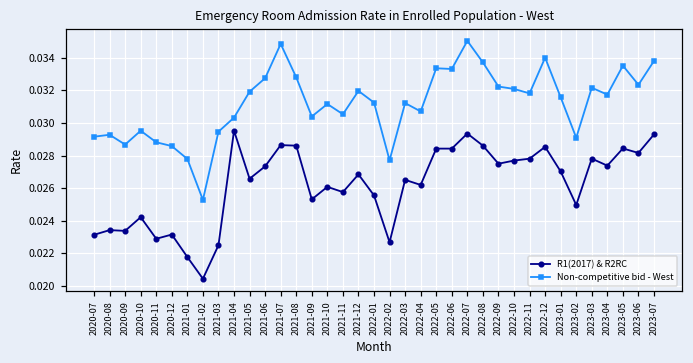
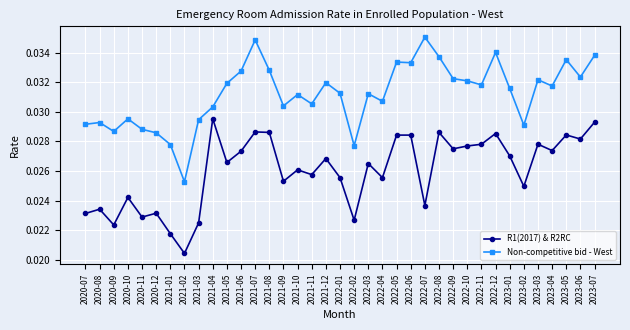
  {
    "R1(2017) & R2RC": {
      "2020-07": 0.0231,
      "2020-08": 0.0234,
-     "2020-09": 0.0234,
+     "2020-09": 0.0224,
      "2020-10": 0.0242,
      "2020-11": 0.0229,
      "2020-12": 0.0232,
      "2021-01": 0.0218,
      "2021-02": 0.0204,
      "2021-03": 0.0225,
      "2021-04": 0.0295,
      "2021-05": 0.0266,
      "2021-06": 0.0273,
      "2021-07": 0.0286,
      "2021-08": 0.0286,
      "2021-09": 0.0253,
      "2021-10": 0.0261,
      "2021-11": 0.0258,
      "2021-12": 0.0268,
      "2022-01": 0.0256,
      "2022-02": 0.0227,
      "2022-03": 0.0265,
-     "2022-04": 0.0262,
+     "2022-04": 0.0256,
      "2022-05": 0.0284,
      "2022-06": 0.0284,
-     "2022-07": 0.0293,
+     "2022-07": 0.0237,
      "2022-08": 0.0286,
      "2022-09": 0.0275,
      "2022-10": 0.0277,
      "2022-11": 0.0278,
      "2022-12": 0.0285,
      "2023-01": 0.0270,
      "2023-02": 0.0250,
      "2023-03": 0.0278,
      "2023-04": 0.0274,
      "2023-05": 0.0284,
      "2023-06": 0.0282,
      "2023-07": 0.0293
    },
    "Non-competitive bid - West": {
      "2020-07": 0.0292,
      "2020-08": 0.0293,
      "2020-09": 0.0287,
      "2020-10": 0.0295,
      "2020-11": 0.0288,
      "2020-12": 0.0286,
      "2021-01": 0.0278,
      "2021-02": 0.0253,
      "2021-03": 0.0295,
      "2021-04": 0.0303,
      "2021-05": 0.0319,
      "2021-06": 0.0327,
      "2021-07": 0.0348,
      "2021-08": 0.0328,
      "2021-09": 0.0304,
      "2021-10": 0.0312,
      "2021-11": 0.0305,
      "2021-12": 0.0320,
      "2022-01": 0.0312,
      "2022-02": 0.0277,
      "2022-03": 0.0312,
      "2022-04": 0.0307,
      "2022-05": 0.0334,
      "2022-06": 0.0333,
      "2022-07": 0.0350,
      "2022-08": 0.0337,
      "2022-09": 0.0322,
      "2022-10": 0.0321,
      "2022-11": 0.0318,
      "2022-12": 0.0340,
      "2023-01": 0.0316,
      "2023-02": 0.0291,
      "2023-03": 0.0322,
      "2023-04": 0.0317,
      "2023-05": 0.0335,
      "2023-06": 0.0323,
      "2023-07": 0.0338
    }
  }
